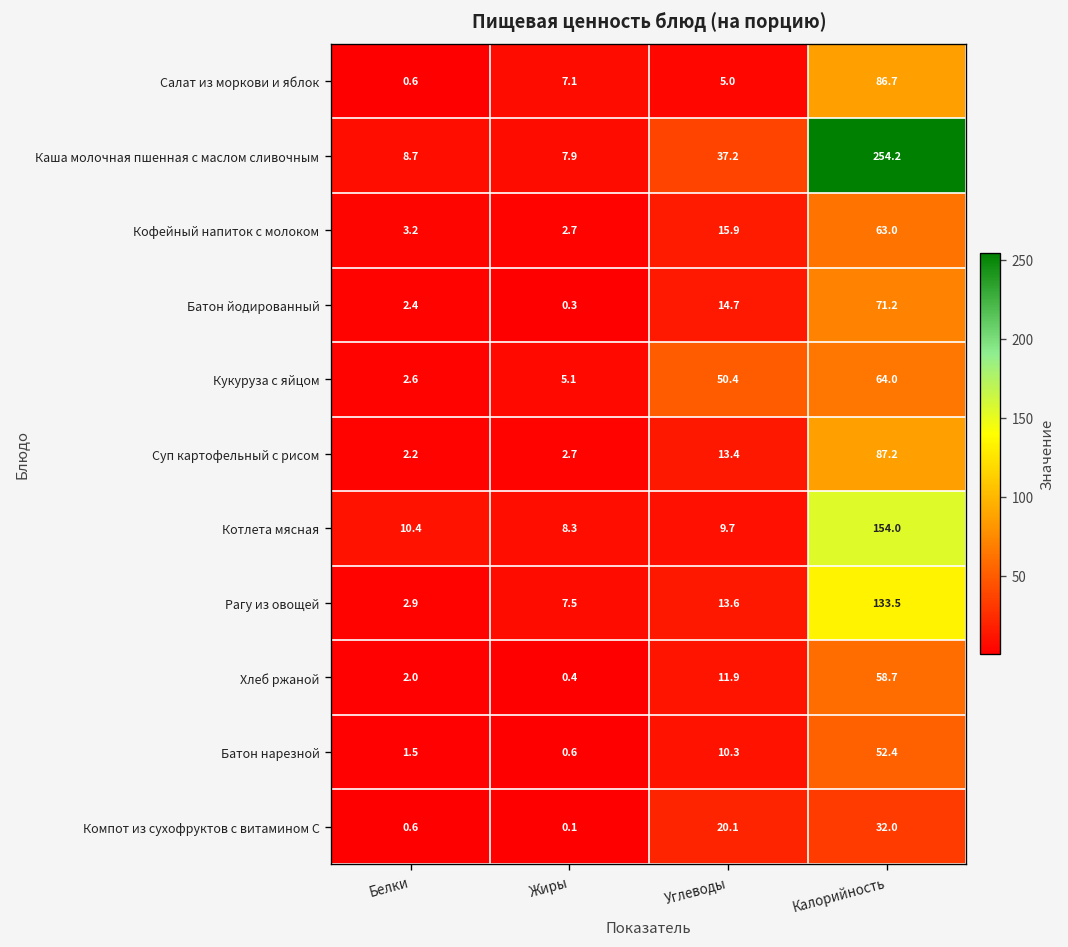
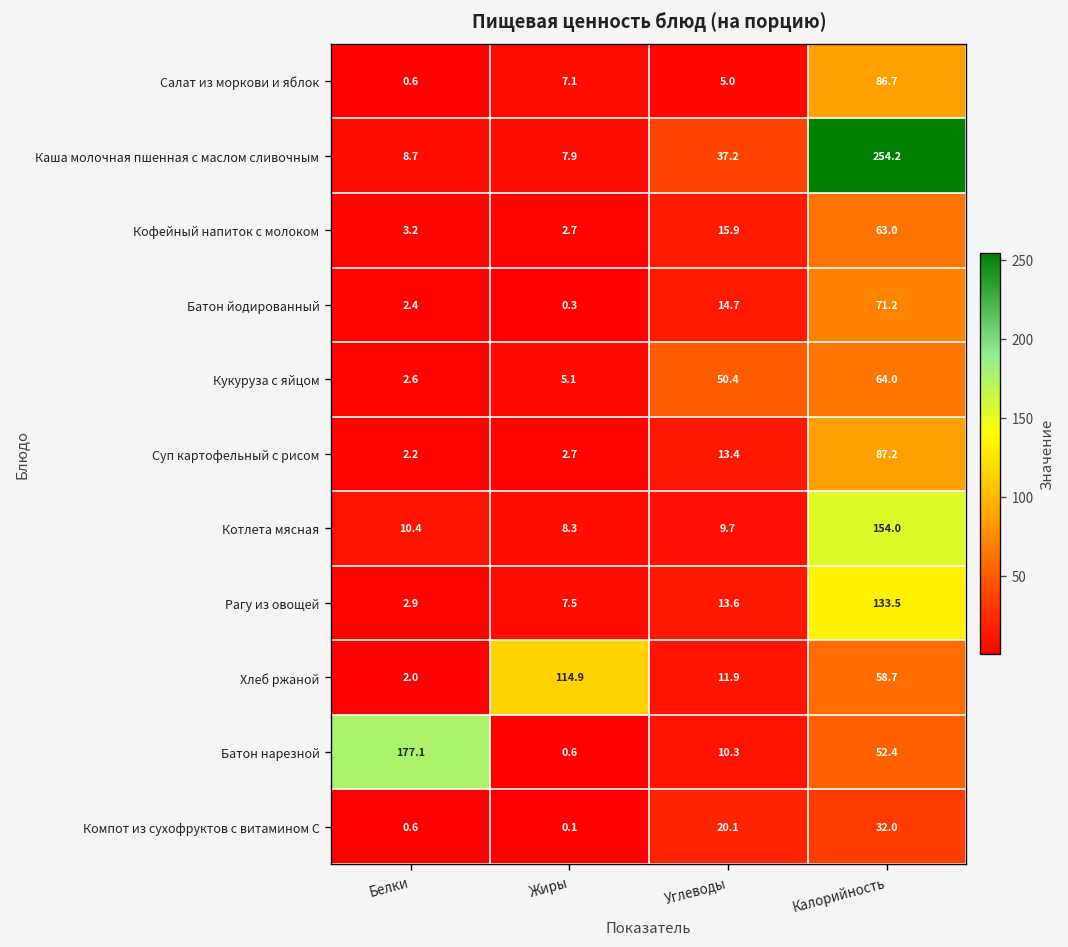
  {
    "Салат из моркови и яблок": {
      "Белки": 0.6,
      "Жиры": 7.1,
      "Углеводы": 5.0,
      "Калорийность": 86.7
    },
    "Каша молочная пшенная с маслом сливочным": {
      "Белки": 8.7,
      "Жиры": 7.9,
      "Углеводы": 37.2,
      "Калорийность": 254.2
    },
    "Кофейный напиток с молоком": {
      "Белки": 3.2,
      "Жиры": 2.7,
      "Углеводы": 15.9,
      "Калорийность": 63.0
    },
    "Батон йодированный": {
      "Белки": 2.4,
      "Жиры": 0.3,
      "Углеводы": 14.7,
      "Калорийность": 71.2
    },
    "Кукуруза с яйцом": {
      "Белки": 2.6,
      "Жиры": 5.1,
      "Углеводы": 50.4,
      "Калорийность": 64.0
    },
    "Суп картофельный с рисом": {
      "Белки": 2.2,
      "Жиры": 2.7,
      "Углеводы": 13.4,
      "Калорийность": 87.2
    },
    "Котлета мясная": {
      "Белки": 10.4,
      "Жиры": 8.3,
      "Углеводы": 9.7,
      "Калорийность": 154.0
    },
    "Рагу из овощей": {
      "Белки": 2.9,
      "Жиры": 7.5,
      "Углеводы": 13.6,
      "Калорийность": 133.5
    },
    "Хлеб ржаной": {
      "Белки": 2.0,
-     "Жиры": 0.4,
+     "Жиры": 114.9,
      "Углеводы": 11.9,
      "Калорийность": 58.7
    },
    "Батон нарезной": {
-     "Белки": 1.5,
+     "Белки": 177.1,
      "Жиры": 0.6,
      "Углеводы": 10.3,
      "Калорийность": 52.4
    },
    "Компот из сухофруктов с витамином С": {
      "Белки": 0.6,
      "Жиры": 0.1,
      "Углеводы": 20.1,
      "Калорийность": 32.0
    }
  }
